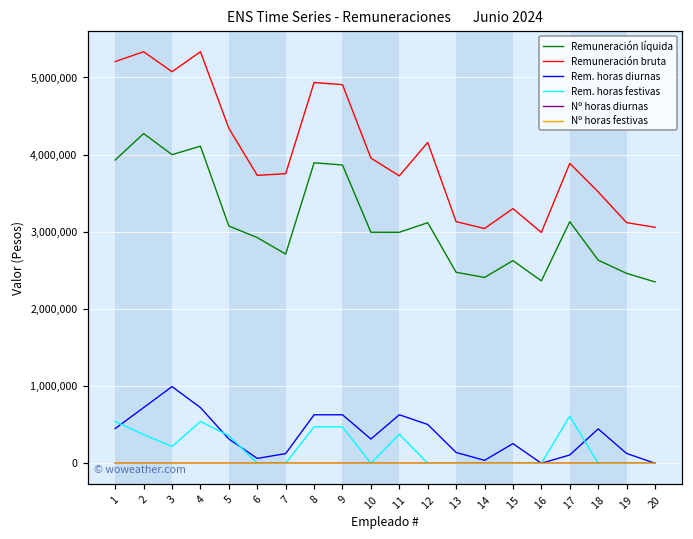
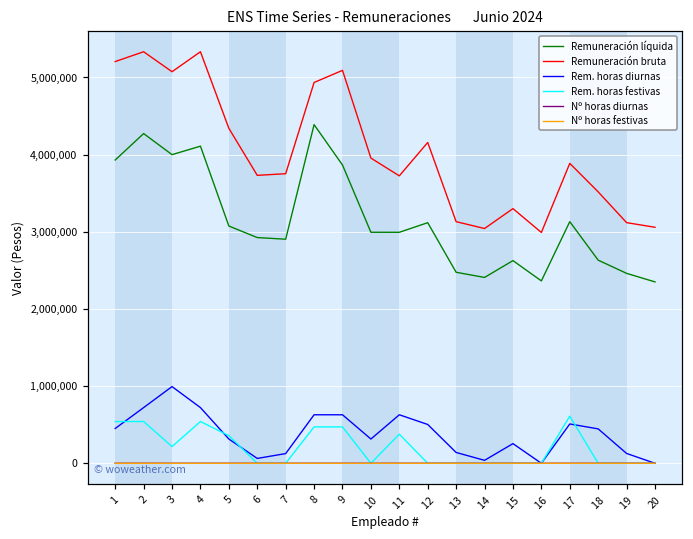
  {
    "Remuneración líquida": {
      "1": "3,900,000",
      "2": "4,300,000",
      "3": "4,000,000",
      "4": "4,100,000",
      "5": "3,100,000",
      "6": "2,900,000",
-     "7": "2,700,000",
-     "8": "3,900,000",
+     "7": "2,900,000",
+     "8": "4,400,000",
      "9": "3,900,000",
      "10": "3,000,000",
      "11": "3,000,000",
      "12": "3,100,000",
      "13": "2,500,000",
      "14": "2,400,000",
      "15": "2,600,000",
      "16": "2,400,000",
      "17": "3,100,000",
      "18": "2,600,000",
      "19": "2,500,000",
      "20": "2,400,000"
    },
    "Remuneración bruta": {
      "1": "5,200,000",
      "2": "5,300,000",
      "3": "5,100,000",
      "4": "5,300,000",
      "5": "4,300,000",
      "6": "3,700,000",
      "7": "3,800,000",
      "8": "4,900,000",
-     "9": "4,900,000",
+     "9": "5,100,000",
      "10": "4,000,000",
      "11": "3,700,000",
      "12": "4,200,000",
      "13": "3,100,000",
      "14": "3,000,000",
      "15": "3,300,000",
      "16": "3,000,000",
      "17": "3,900,000",
      "18": "3,500,000",
      "19": "3,100,000",
      "20": "3,100,000"
    },
    "Rem. horas diurnas": {
      "1": "500,000",
      "2": "700,000",
      "3": "1,000,000",
      "4": "700,000",
      "5": "300,000",
      "6": "100,000",
      "7": "100,000",
      "8": "600,000",
      "9": "600,000",
      "10": "300,000",
      "11": "600,000",
      "12": "500,000",
      "13": "100,000",
      "14": "0",
      "15": "300,000",
-     "17": "100,000",
+     "17": "500,000",
      "18": "400,000",
      "19": "100,000"
    },
    "Rem. horas festivas": {
      "1": "500,000",
-     "2": "400,000",
+     "2": "500,000",
      "3": "200,000",
      "4": "500,000",
      "5": "400,000",
      "8": "500,000",
      "9": "500,000",
      "11": "400,000",
      "17": "600,000"
    },
    "Nº horas festivas": {
      "1": "0",
      "2": "0",
      "3": "0",
      "4": "0",
      "5": "0",
      "8": "0",
      "9": "0",
      "11": "0",
      "17": "0"
    }
  }
